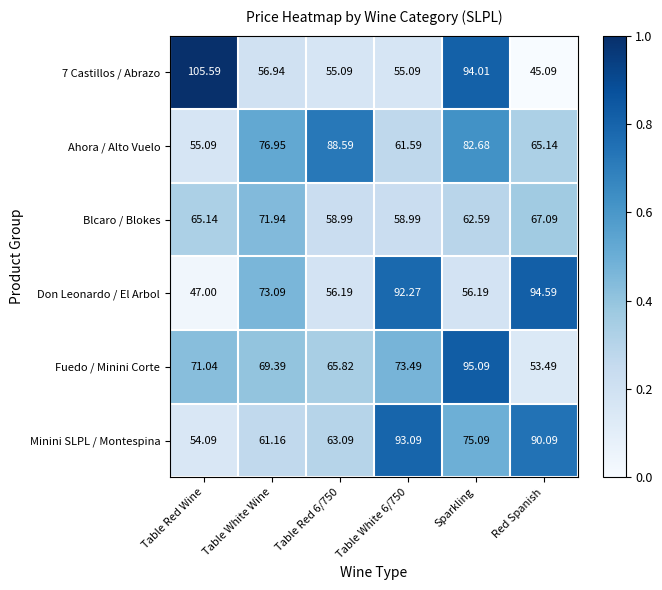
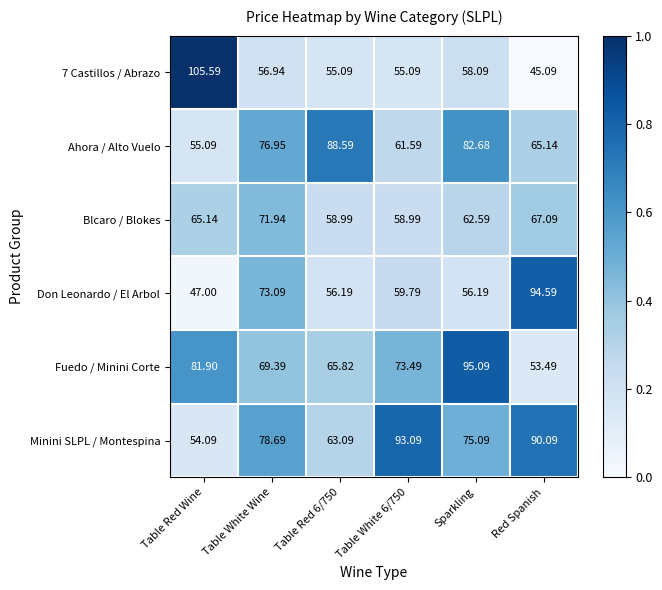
  {
    "7 Castillos / Abrazo": {
      "Table Red Wine": 105.59,
      "Table White Wine": 56.94,
      "Table Red 6/750": 55.09,
      "Table White 6/750": 55.09,
-     "Sparkling": 94.01,
+     "Sparkling": 58.09,
      "Red Spanish": 45.09
    },
    "Ahora / Alto Vuelo": {
      "Table Red Wine": 55.09,
      "Table White Wine": 76.95,
      "Table Red 6/750": 88.59,
      "Table White 6/750": 61.59,
      "Sparkling": 82.68,
      "Red Spanish": 65.14
    },
    "Blcaro / Blokes": {
      "Table Red Wine": 65.14,
      "Table White Wine": 71.94,
      "Table Red 6/750": 58.99,
      "Table White 6/750": 58.99,
      "Sparkling": 62.59,
      "Red Spanish": 67.09
    },
    "Don Leonardo / El Arbol": {
      "Table Red Wine": 47.00,
      "Table White Wine": 73.09,
      "Table Red 6/750": 56.19,
-     "Table White 6/750": 92.27,
+     "Table White 6/750": 59.79,
      "Sparkling": 56.19,
      "Red Spanish": 94.59
    },
    "Fuedo / Minini Corte": {
-     "Table Red Wine": 71.04,
+     "Table Red Wine": 81.90,
      "Table White Wine": 69.39,
      "Table Red 6/750": 65.82,
      "Table White 6/750": 73.49,
      "Sparkling": 95.09,
      "Red Spanish": 53.49
    },
    "Minini SLPL / Montespina": {
      "Table Red Wine": 54.09,
-     "Table White Wine": 61.16,
+     "Table White Wine": 78.69,
      "Table Red 6/750": 63.09,
      "Table White 6/750": 93.09,
      "Sparkling": 75.09,
      "Red Spanish": 90.09
    }
  }
